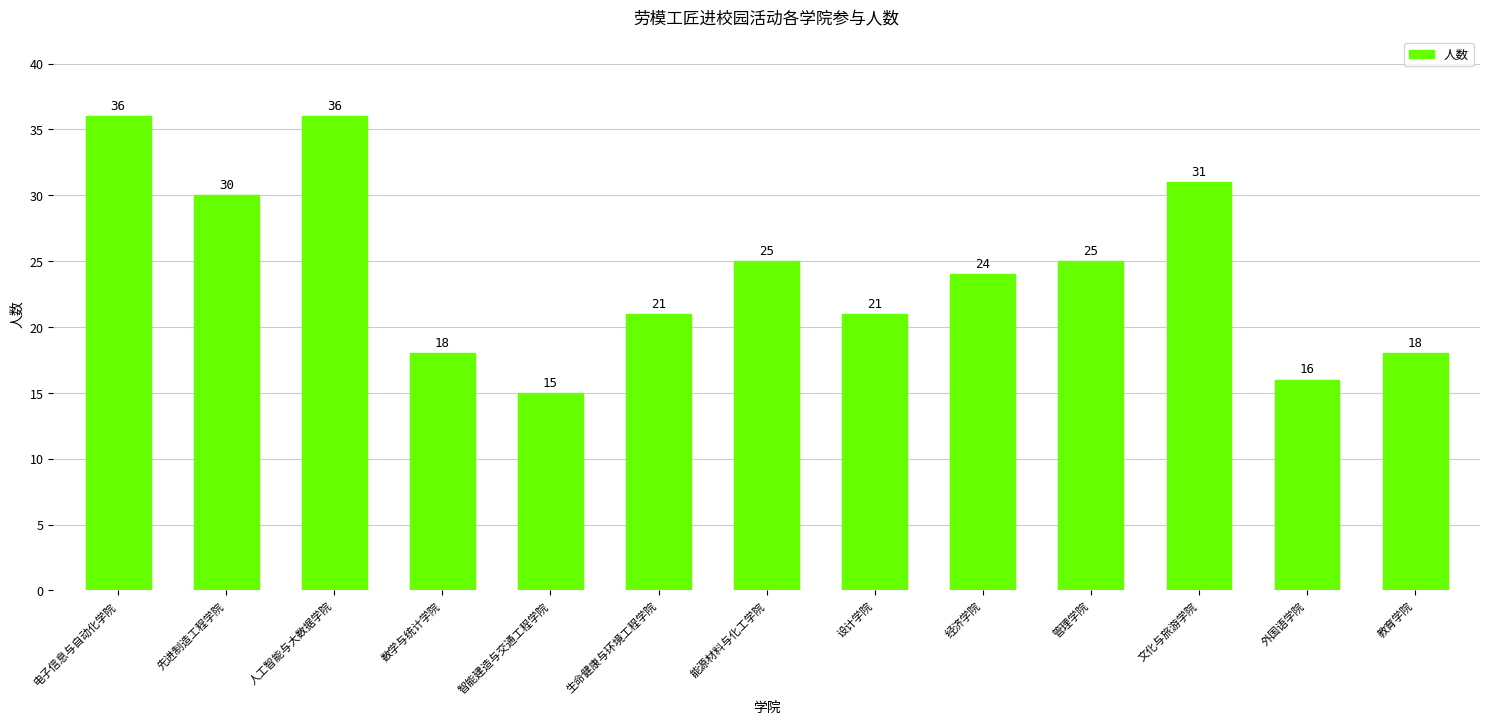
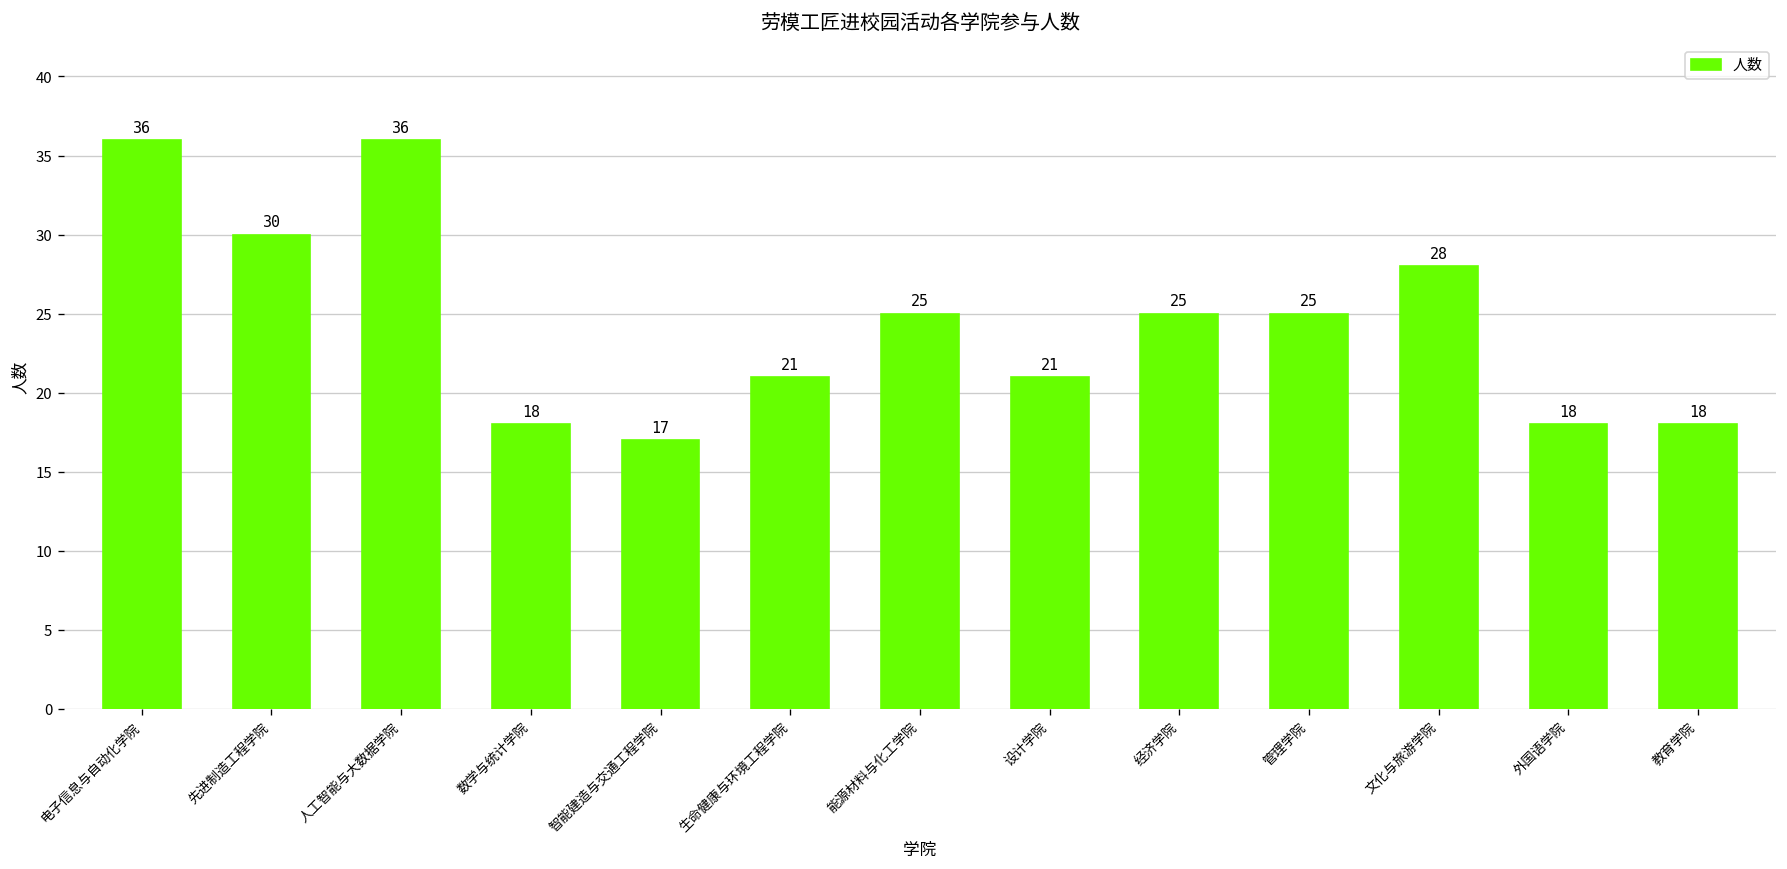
  {
    "电子信息与自动化学院": 36,
    "先进制造工程学院": 30,
    "人工智能与大数据学院": 36,
    "数学与统计学院": 18,
-   "智能建造与交通工程学院": 15,
+   "智能建造与交通工程学院": 17,
    "生命健康与环境工程学院": 21,
    "能源材料与化工学院": 25,
    "设计学院": 21,
-   "经济学院": 24,
+   "经济学院": 25,
    "管理学院": 25,
-   "文化与旅游学院": 31,
-   "外国语学院": 16,
+   "文化与旅游学院": 28,
+   "外国语学院": 18,
    "教育学院": 18
  }
